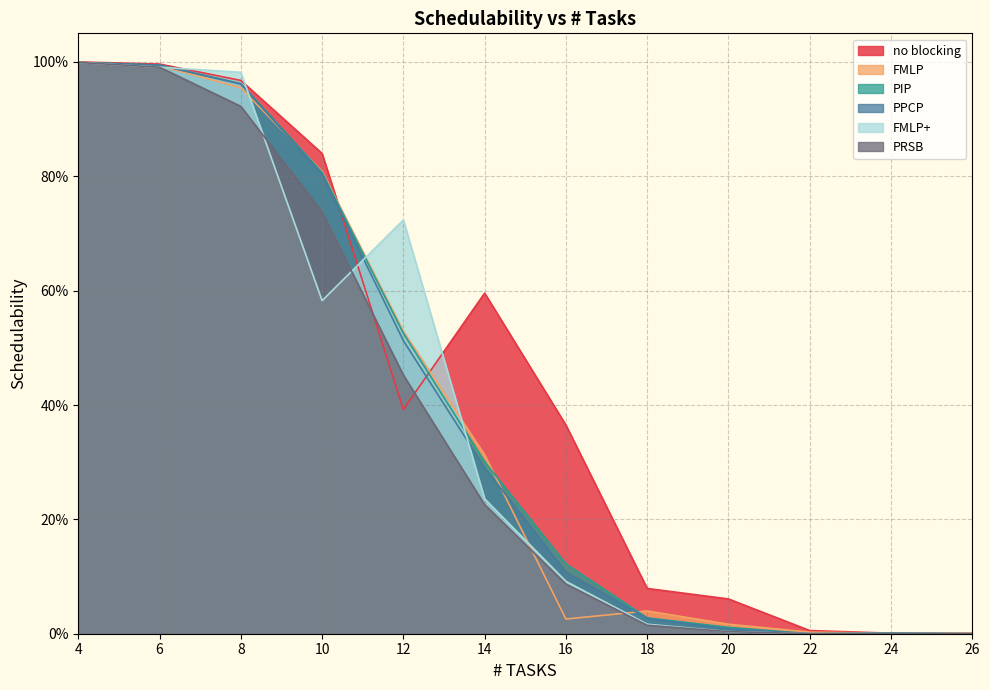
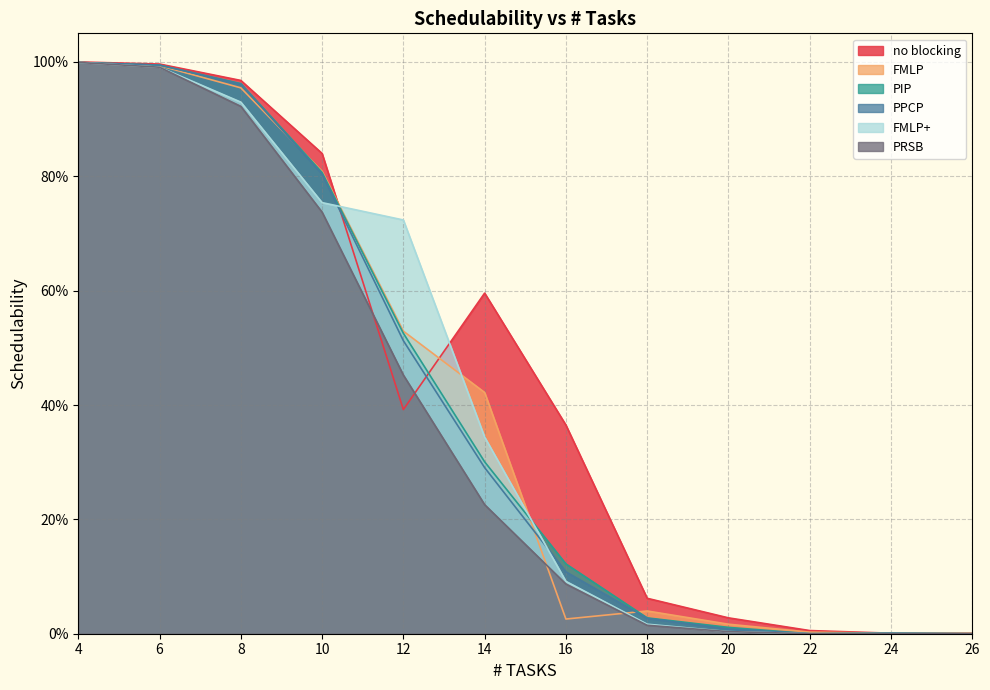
  {
    "no blocking": {
      "8": "97%",
      "10": "84%",
      "12": "39%",
      "14": "60%",
      "16": "36%",
-     "18": "8%",
-     "20": "6%"
+     "18": "6%",
+     "20": "3%"
    },
    "FMLP": {
      "8": "95%",
-     "14": "31%",
+     "14": "42%",
      "16": "3%",
      "18": "4%",
      "20": "2%"
    },
    "FMLP+": {
-     "8": "98%",
-     "10": "58%",
+     "8": "93%",
+     "10": "75%",
      "12": "72%",
-     "14": "24%",
+     "14": "34%",
      "16": "9%"
    }
  }
